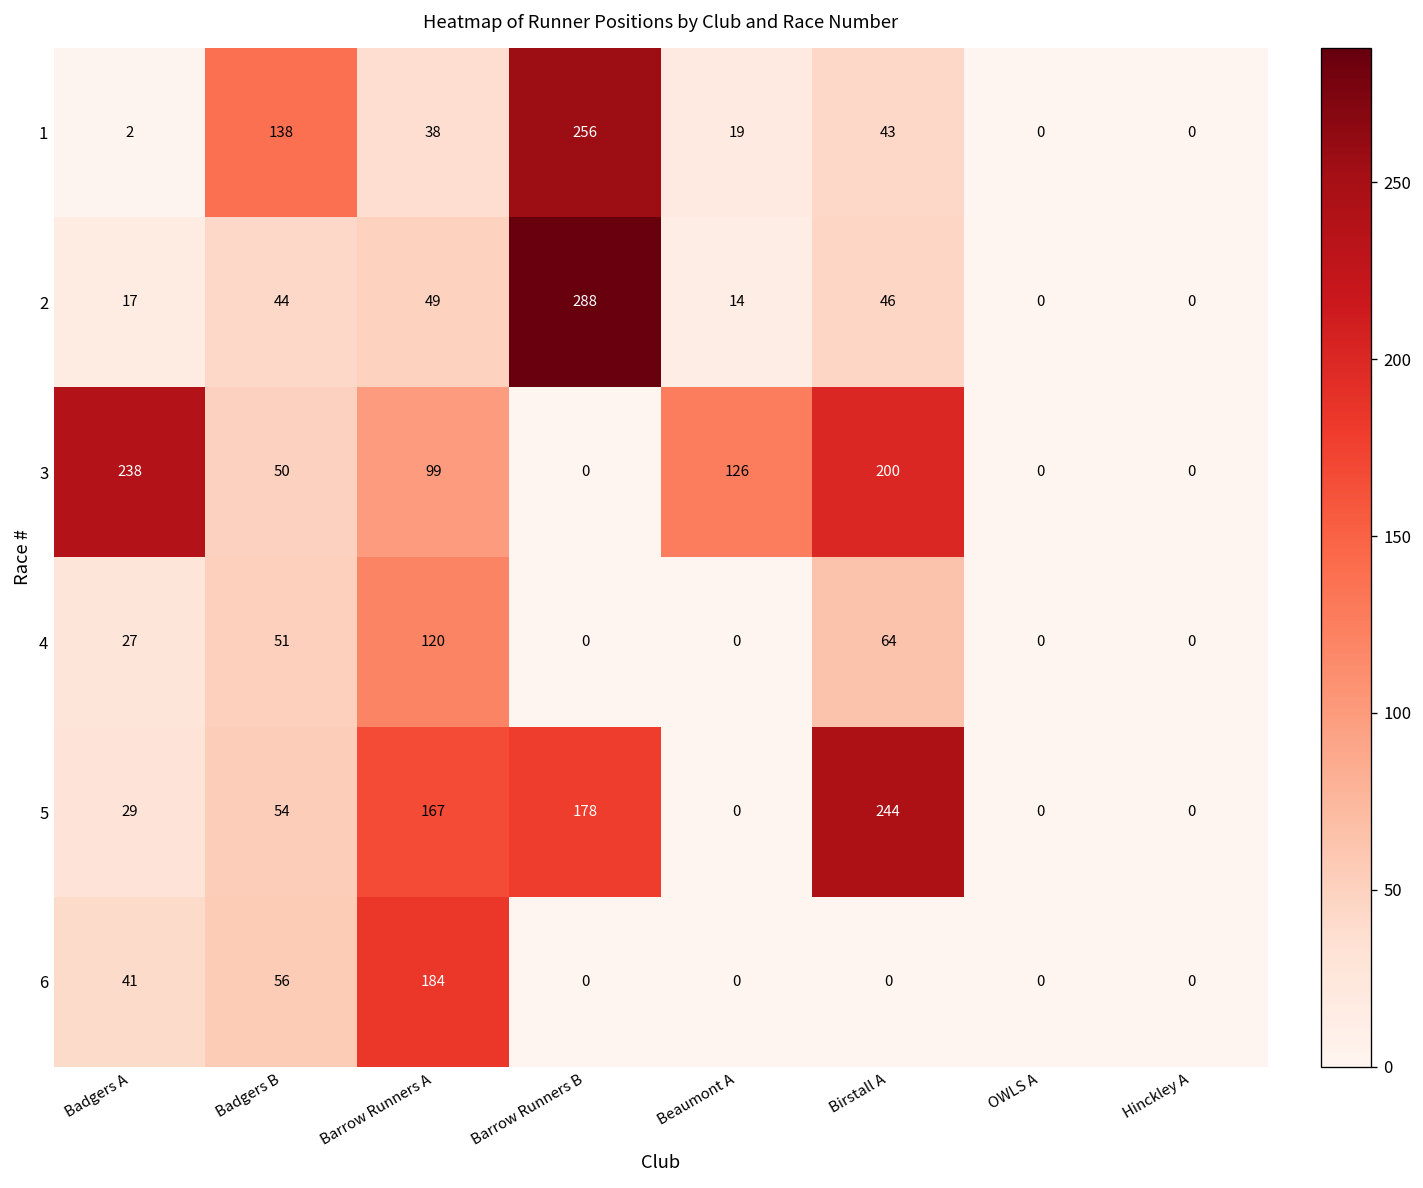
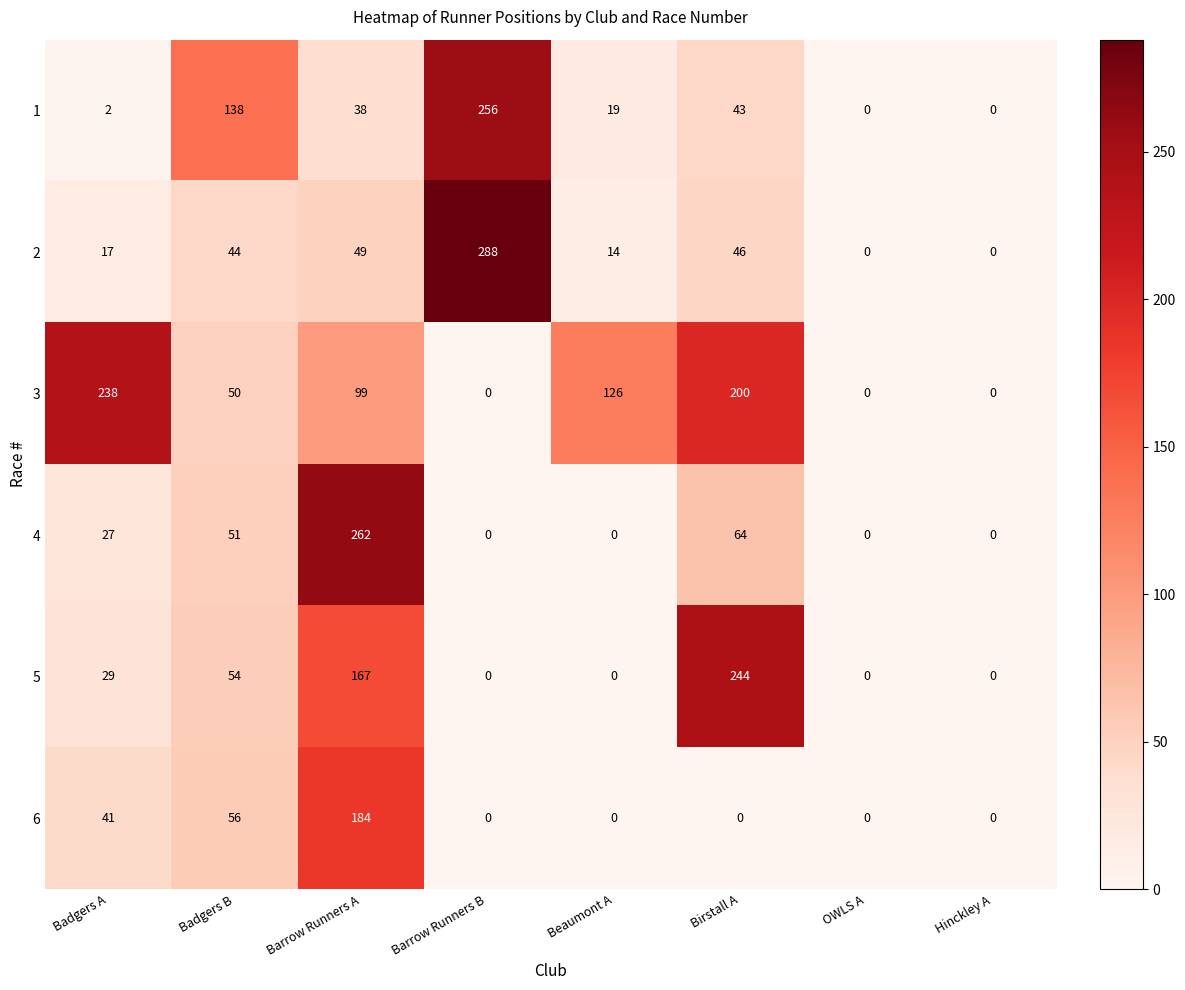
  {
    "1": {
      "Badgers A": 2,
      "Badgers B": 138,
      "Barrow Runners A": 38,
      "Barrow Runners B": 256,
      "Beaumont A": 19,
      "Birstall A": 43,
      "OWLS A": 0,
      "Hinckley A": 0
    },
    "2": {
      "Badgers A": 17,
      "Badgers B": 44,
      "Barrow Runners A": 49,
      "Barrow Runners B": 288,
      "Beaumont A": 14,
      "Birstall A": 46,
      "OWLS A": 0,
      "Hinckley A": 0
    },
    "3": {
      "Badgers A": 238,
      "Badgers B": 50,
      "Barrow Runners A": 99,
      "Barrow Runners B": 0,
      "Beaumont A": 126,
      "Birstall A": 200,
      "OWLS A": 0,
      "Hinckley A": 0
    },
    "4": {
      "Badgers A": 27,
      "Badgers B": 51,
-     "Barrow Runners A": 120,
+     "Barrow Runners A": 262,
      "Barrow Runners B": 0,
      "Beaumont A": 0,
      "Birstall A": 64,
      "OWLS A": 0,
      "Hinckley A": 0
    },
    "5": {
      "Badgers A": 29,
      "Badgers B": 54,
      "Barrow Runners A": 167,
-     "Barrow Runners B": 178,
+     "Barrow Runners B": 0,
      "Beaumont A": 0,
      "Birstall A": 244,
      "OWLS A": 0,
      "Hinckley A": 0
    },
    "6": {
      "Badgers A": 41,
      "Badgers B": 56,
      "Barrow Runners A": 184,
      "Barrow Runners B": 0,
      "Beaumont A": 0,
      "Birstall A": 0,
      "OWLS A": 0,
      "Hinckley A": 0
    }
  }
